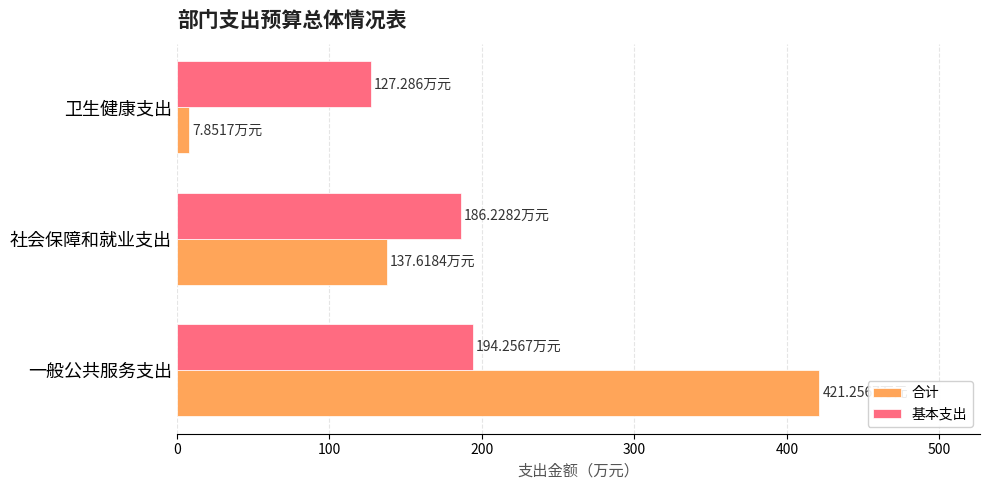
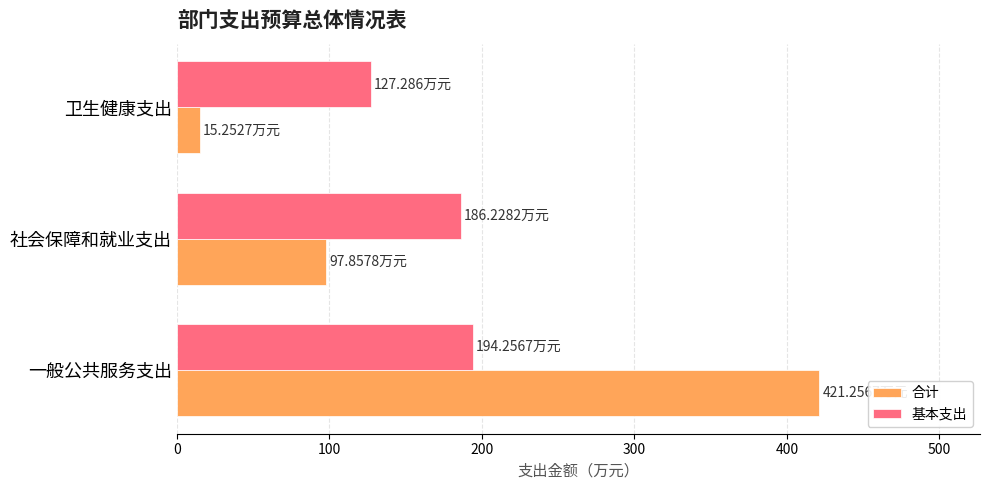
  {
    "合计": {
-     "卫生健康支出": 7.8517,
-     "社会保障和就业支出": 137.6184
+     "卫生健康支出": 15.2527,
+     "社会保障和就业支出": 97.8578
    },
    "基本支出": {
      "卫生健康支出": 127.286,
      "社会保障和就业支出": 186.2282,
      "一般公共服务支出": 194.2567
    }
  }
